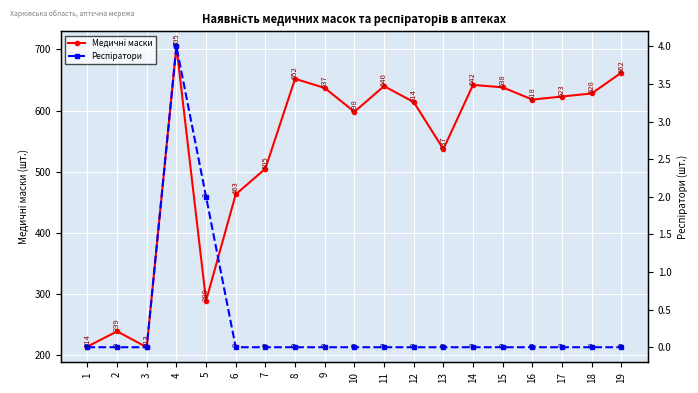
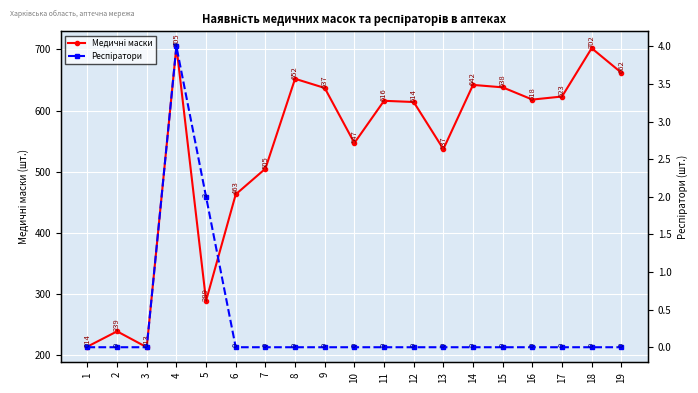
  {
    "Медичні маски": {
      "2": 239,
      "5": 289,
      "6": 463,
      "7": 505,
      "8": 652,
      "9": 637,
-     "10": 598,
-     "11": 640,
+     "10": 547,
+     "11": 616,
      "12": 614,
      "13": 537,
      "14": 642,
      "15": 638,
      "16": 618,
      "17": 623,
-     "18": 628,
+     "18": 702,
      "19": 662
    },
    "Респіратори": {
      "2": 0,
      "5": 2,
      "6": 0,
      "7": 0,
      "8": 0,
      "9": 0,
      "10": 0,
      "11": 0,
      "12": 0,
      "13": 0,
      "14": 0,
      "15": 0,
      "16": 0,
      "17": 0,
      "18": 0,
      "19": 0
    }
  }
